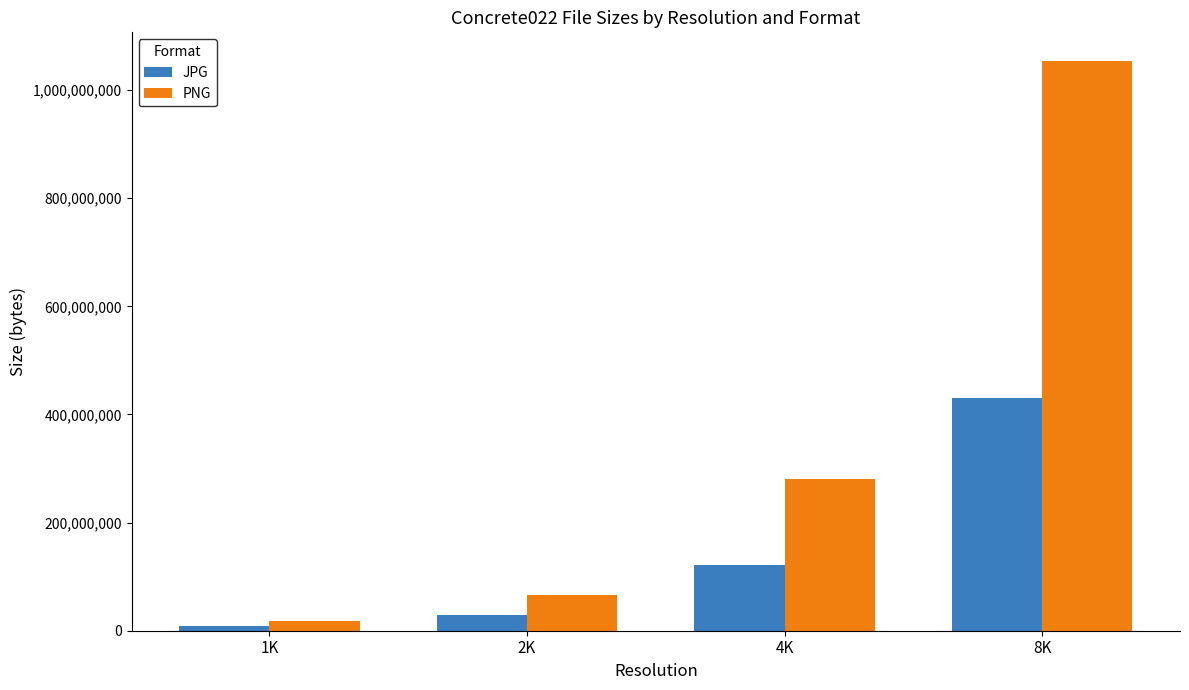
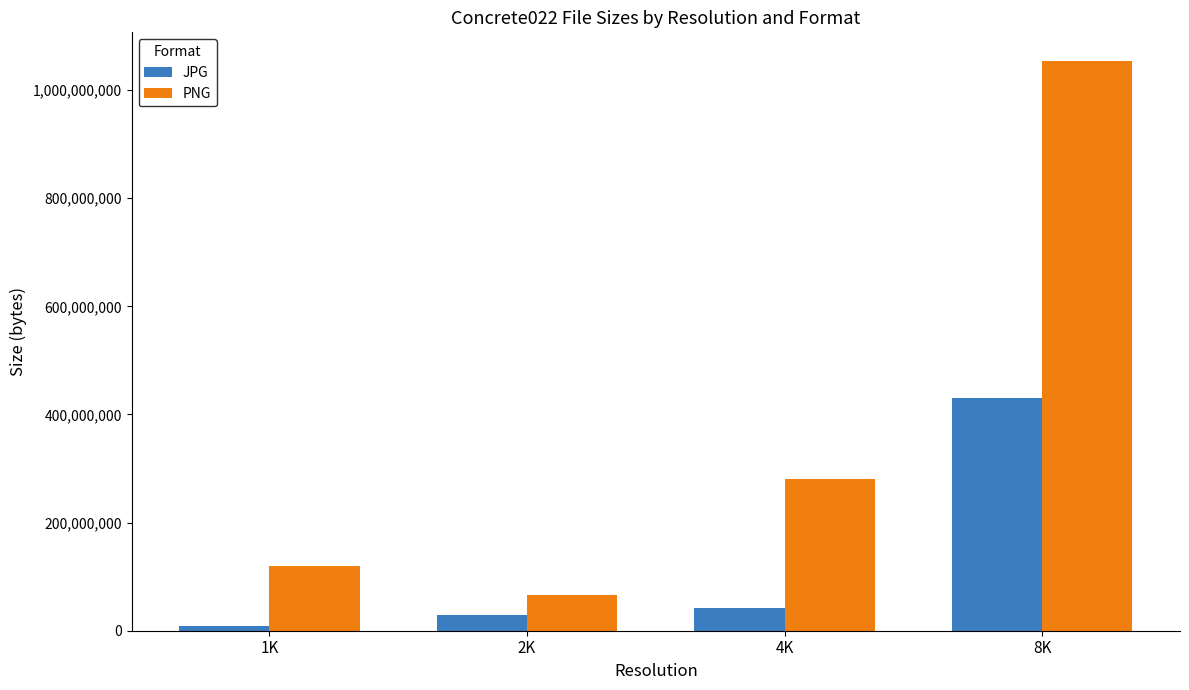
  {
    "JPG": {
      "1K": "10,000,000",
      "2K": "30,000,000",
-     "4K": "120,000,000",
+     "4K": "40,000,000",
      "8K": "430,000,000"
    },
    "PNG": {
-     "1K": "20,000,000",
+     "1K": "120,000,000",
      "2K": "70,000,000",
      "4K": "280,000,000",
      "8K": "1,050,000,000"
    }
  }
